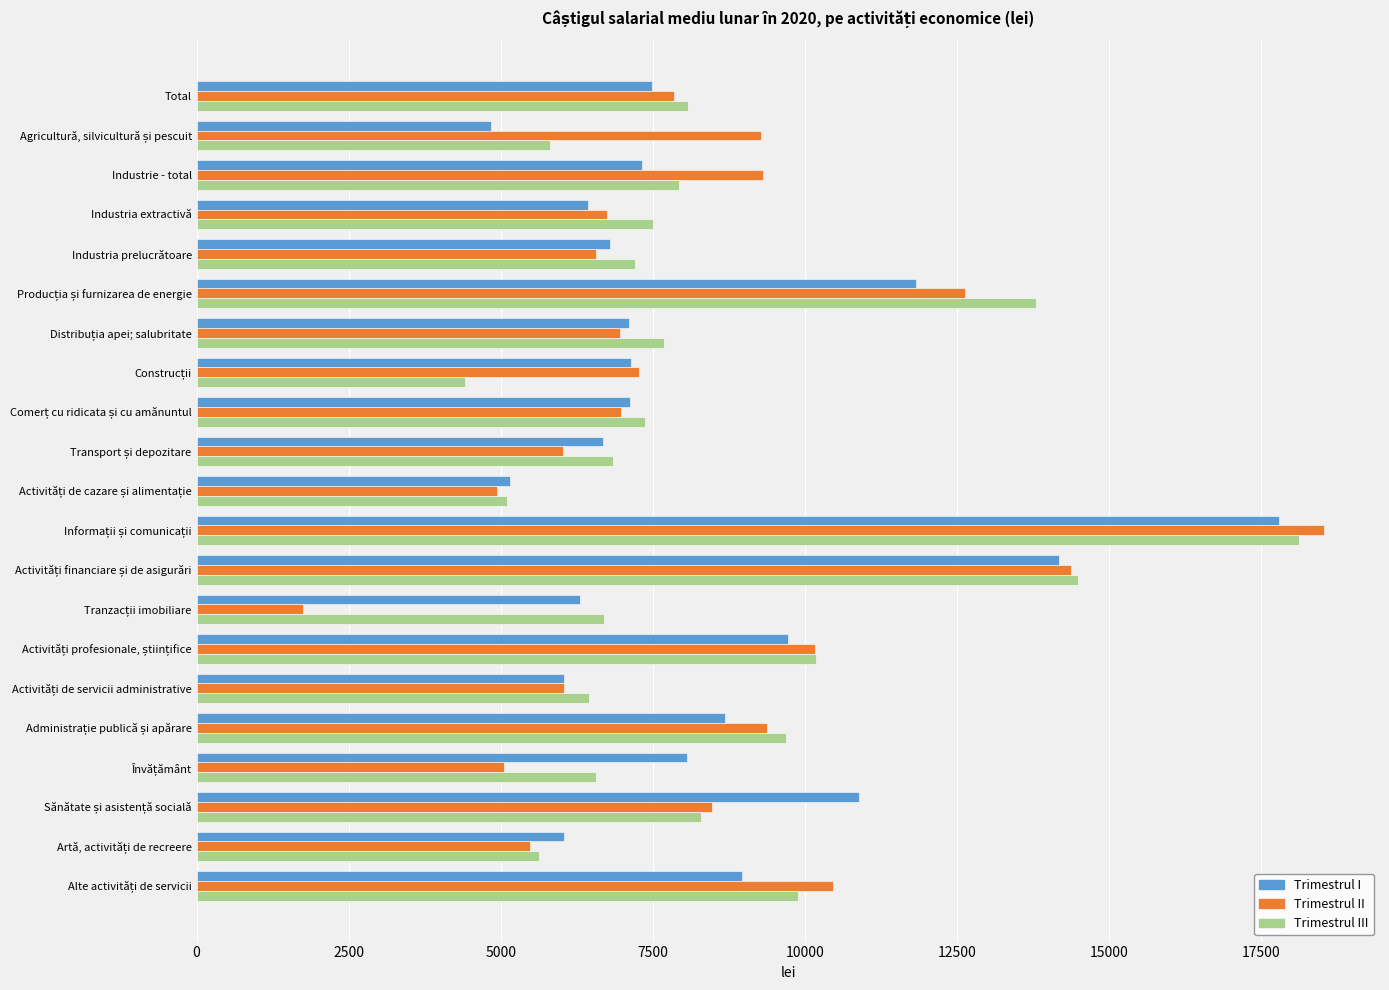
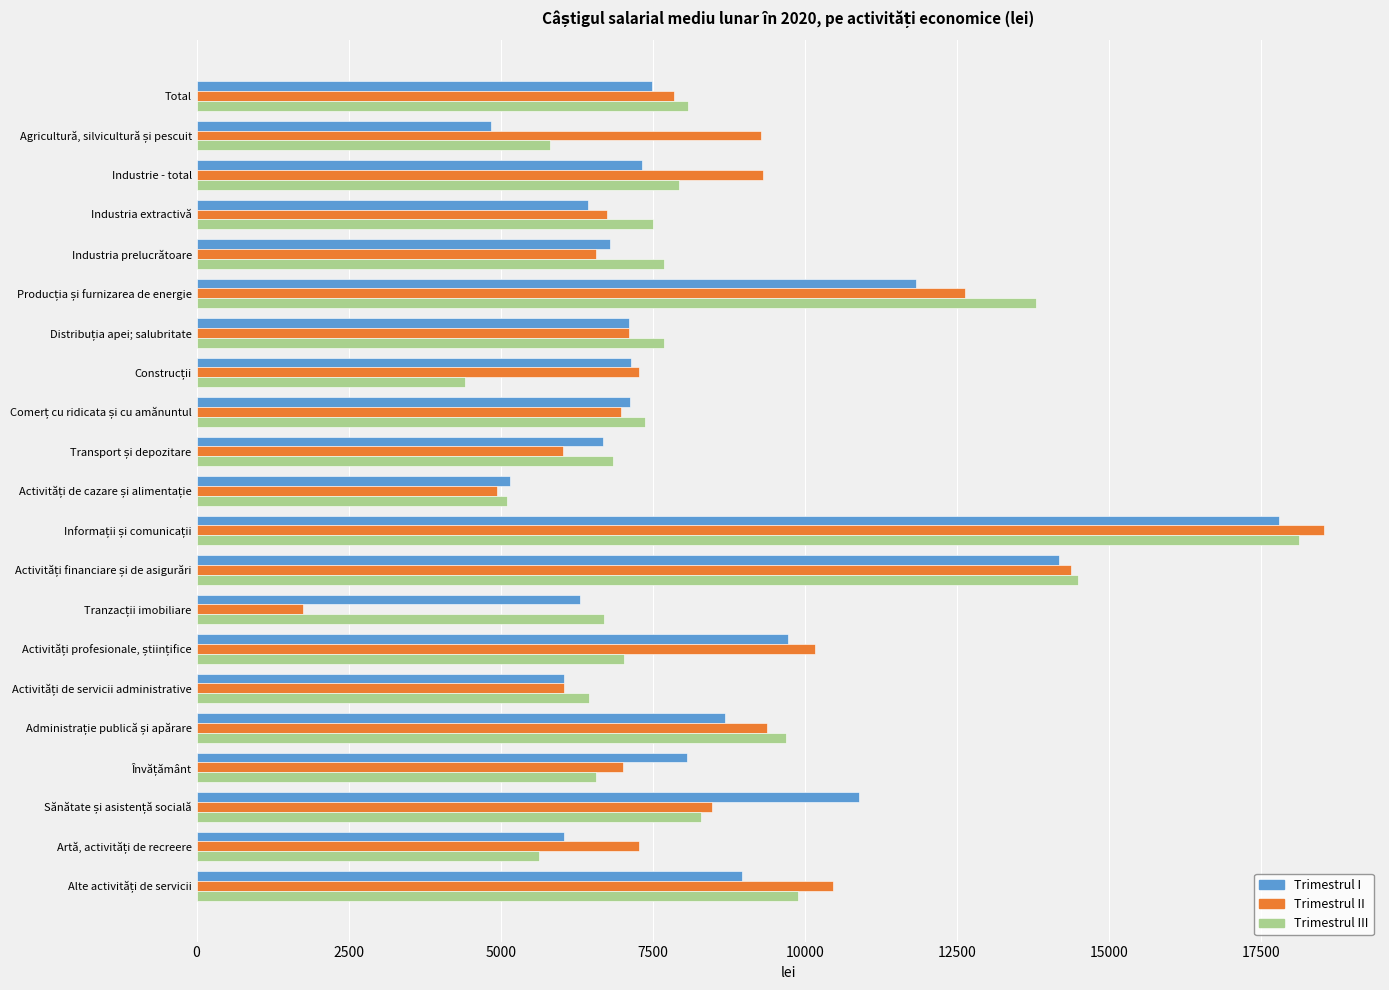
  {
    "Trimestrul I": {
      "Total": 7500,
      "Agricultură, silvicultură și pescuit": 4800,
      "Industrie - total": 7300,
      "Industria extractivă": 6400,
      "Industria prelucrătoare": 6800,
      "Producția și furnizarea de energie": 11800,
      "Distribuția apei; salubritate": 7100,
      "Construcții": 7100,
      "Comerț cu ridicata și cu amănuntul": 7100,
      "Transport și depozitare": 6700,
      "Activități de cazare și alimentație": 5200,
      "Informații și comunicații": 17800,
      "Activități financiare și de asigurări": 14200,
      "Tranzacții imobiliare": 6300,
      "Activități profesionale, științifice": 9700,
      "Activități de servicii administrative": 6000,
      "Administrație publică și apărare": 8700,
      "Învățământ": 8100,
      "Sănătate și asistență socială": 10900,
      "Artă, activități de recreere": 6000,
      "Alte activități de servicii": 9000
    },
    "Trimestrul II": {
      "Total": 7800,
      "Agricultură, silvicultură și pescuit": 9300,
      "Industrie - total": 9300,
      "Industria extractivă": 6700,
      "Industria prelucrătoare": 6600,
      "Producția și furnizarea de energie": 12600,
-     "Distribuția apei; salubritate": 7000,
+     "Distribuția apei; salubritate": 7100,
      "Construcții": 7300,
      "Comerț cu ridicata și cu amănuntul": 7000,
      "Transport și depozitare": 6000,
      "Activități de cazare și alimentație": 4900,
      "Informații și comunicații": 18500,
      "Activități financiare și de asigurări": 14400,
      "Tranzacții imobiliare": 1700,
      "Activități profesionale, științifice": 10200,
      "Activități de servicii administrative": 6000,
      "Administrație publică și apărare": 9400,
-     "Învățământ": 5000,
+     "Învățământ": 7000,
      "Sănătate și asistență socială": 8500,
-     "Artă, activități de recreere": 5500,
+     "Artă, activități de recreere": 7300,
      "Alte activități de servicii": 10500
    },
    "Trimestrul III": {
      "Total": 8100,
      "Agricultură, silvicultură și pescuit": 5800,
      "Industrie - total": 7900,
      "Industria extractivă": 7500,
-     "Industria prelucrătoare": 7200,
+     "Industria prelucrătoare": 7700,
      "Producția și furnizarea de energie": 13800,
      "Distribuția apei; salubritate": 7700,
      "Construcții": 4400,
      "Comerț cu ridicata și cu amănuntul": 7400,
      "Transport și depozitare": 6800,
      "Activități de cazare și alimentație": 5100,
      "Informații și comunicații": 18100,
      "Activități financiare și de asigurări": 14500,
      "Tranzacții imobiliare": 6700,
-     "Activități profesionale, științifice": 10200,
+     "Activități profesionale, științifice": 7000,
      "Activități de servicii administrative": 6400,
      "Administrație publică și apărare": 9700,
      "Învățământ": 6600,
      "Sănătate și asistență socială": 8300,
      "Artă, activități de recreere": 5600,
      "Alte activități de servicii": 9900
    }
  }
